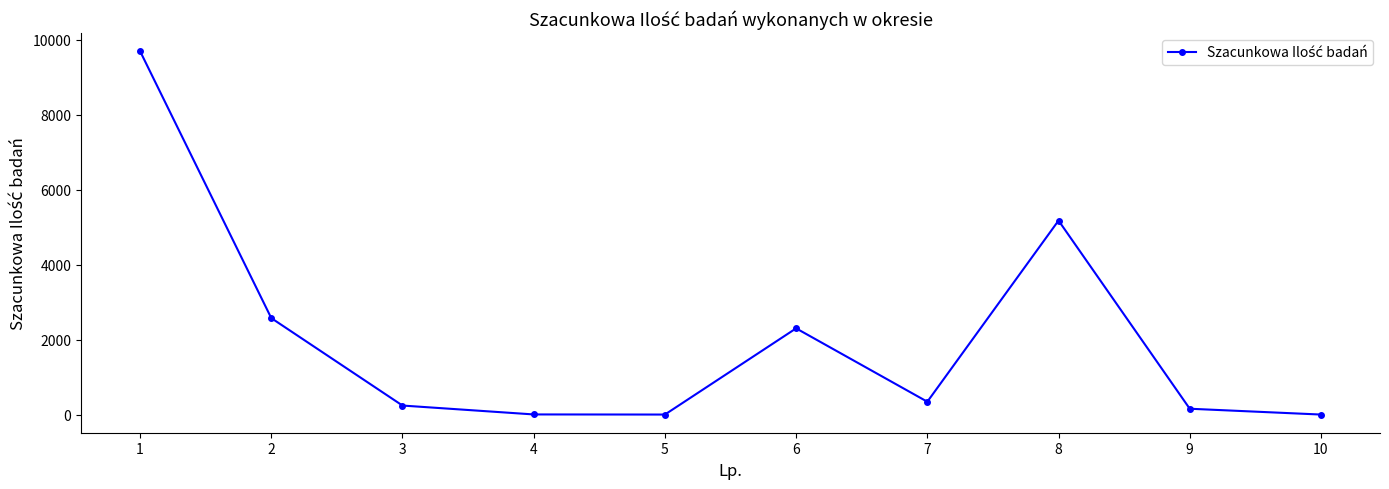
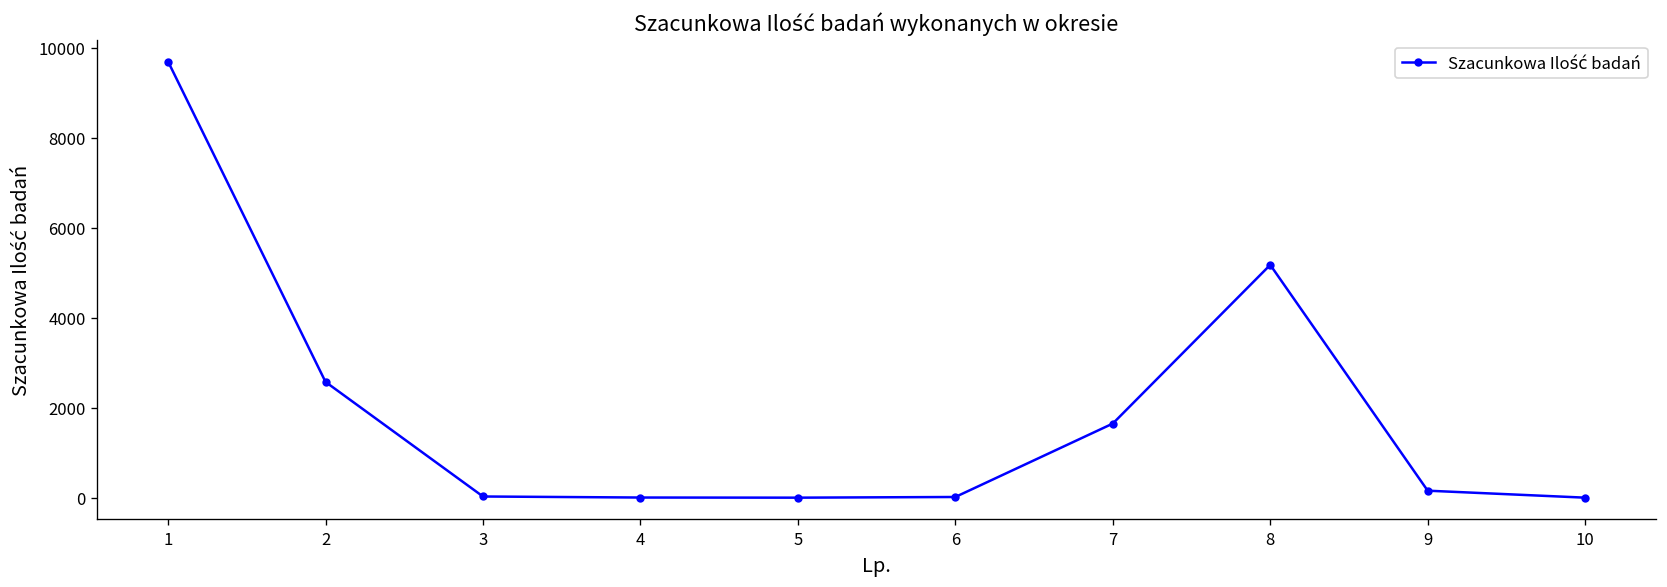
  {
    "1": 9700,
    "2": 2600,
-   "3": 200,
+   "3": 0,
    "4": 0,
    "5": 0,
-   "6": 2300,
-   "7": 300,
+   "6": 0,
+   "7": 1600,
    "8": 5200,
    "9": 200,
    "10": 0
  }
